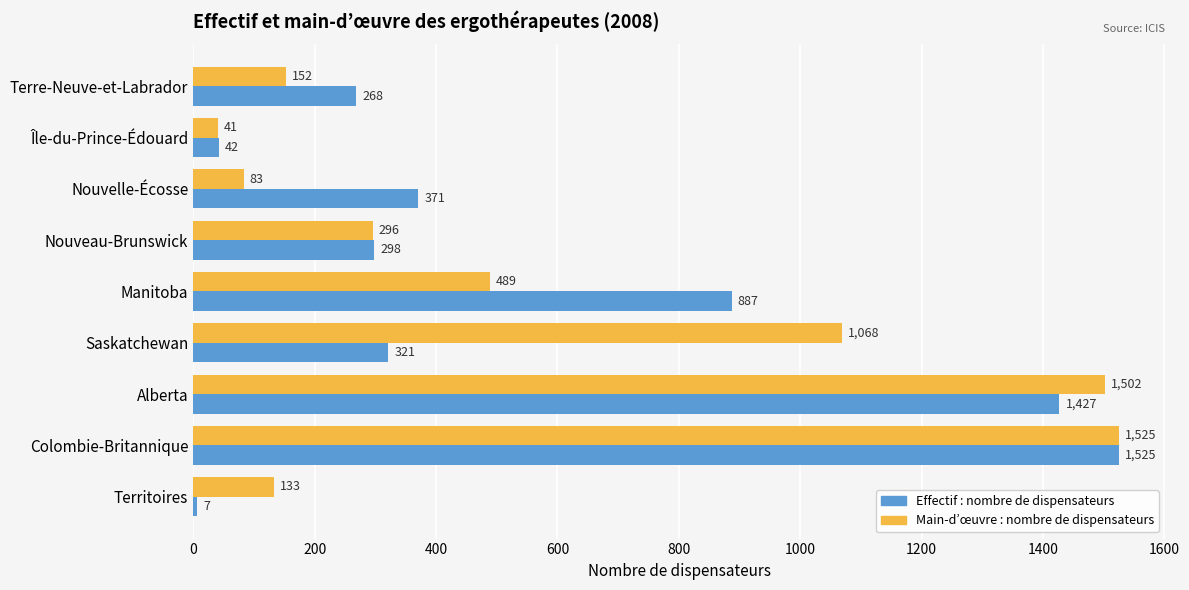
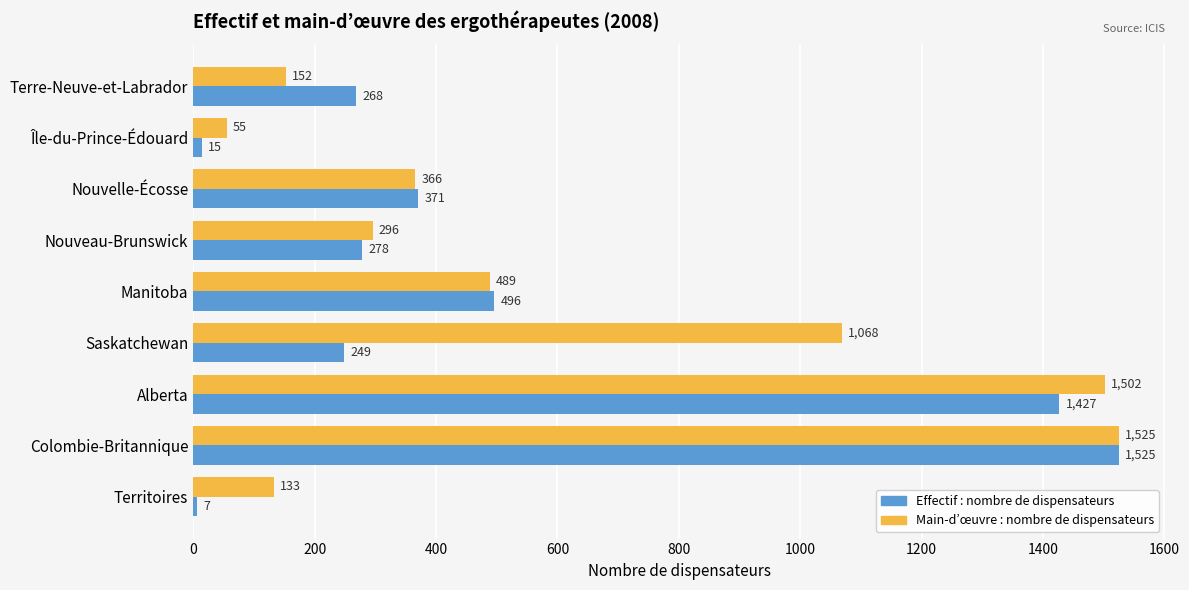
  {
    "Effectif : nombre de dispensateurs": {
      "Terre-Neuve-et-Labrador": "268",
-     "Île-du-Prince-Édouard": "42",
+     "Île-du-Prince-Édouard": "15",
      "Nouvelle-Écosse": "371",
-     "Nouveau-Brunswick": "298",
-     "Manitoba": "887",
-     "Saskatchewan": "321",
+     "Nouveau-Brunswick": "278",
+     "Manitoba": "496",
+     "Saskatchewan": "249",
      "Alberta": "1,427",
      "Colombie-Britannique": "1,525",
      "Territoires": "7"
    },
    "Main-d’œuvre : nombre de dispensateurs": {
      "Terre-Neuve-et-Labrador": "152",
-     "Île-du-Prince-Édouard": "41",
-     "Nouvelle-Écosse": "83",
+     "Île-du-Prince-Édouard": "55",
+     "Nouvelle-Écosse": "366",
      "Nouveau-Brunswick": "296",
      "Manitoba": "489",
      "Saskatchewan": "1,068",
      "Alberta": "1,502",
      "Colombie-Britannique": "1,525",
      "Territoires": "133"
    }
  }
